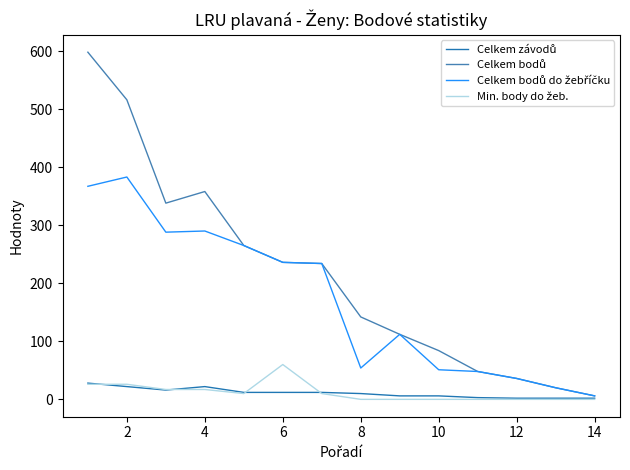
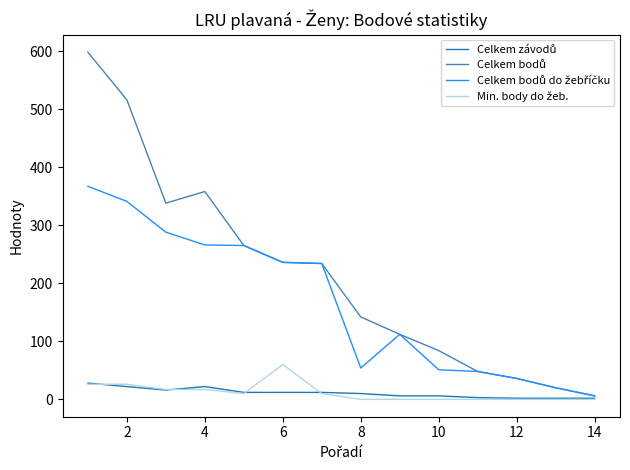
  {
    "Celkem bodů do žebříčku": {
-     "2": 380,
-     "4": 290,
+     "2": 340,
+     "4": 270,
      "8": 50,
      "10": 50
    },
    "Min. body do žeb.": {
      "4": 20,
      "6": 60,
      "8": 0,
      "10": 0
    }
  }
